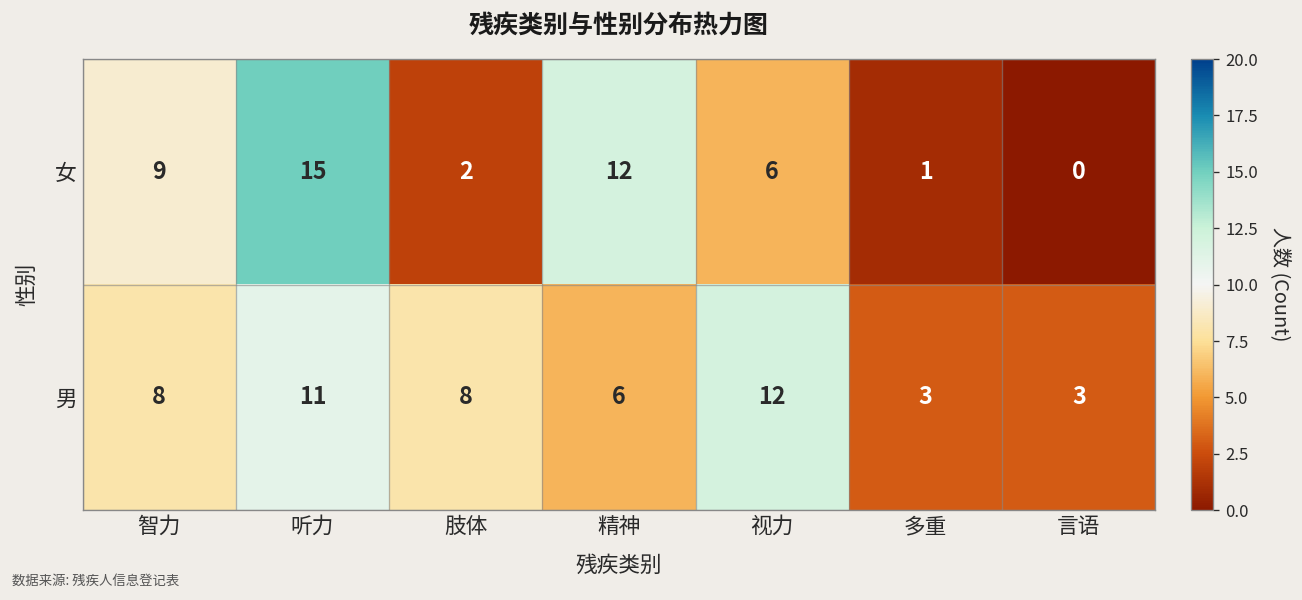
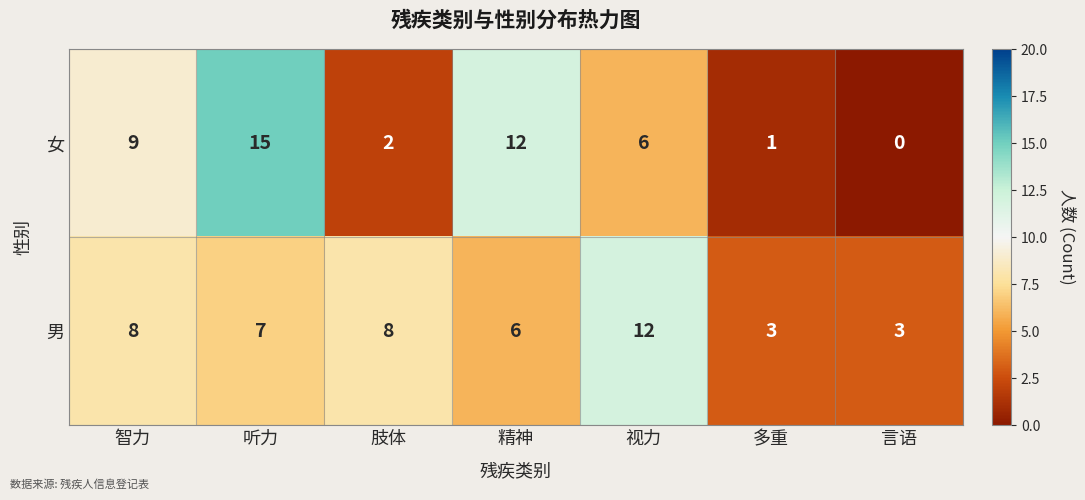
  {
    "女": {
      "智力": 9,
      "听力": 15,
      "肢体": 2,
      "精神": 12,
      "视力": 6,
      "多重": 1,
      "言语": 0
    },
    "男": {
      "智力": 8,
-     "听力": 11,
+     "听力": 7,
      "肢体": 8,
      "精神": 6,
      "视力": 12,
      "多重": 3,
      "言语": 3
    }
  }
